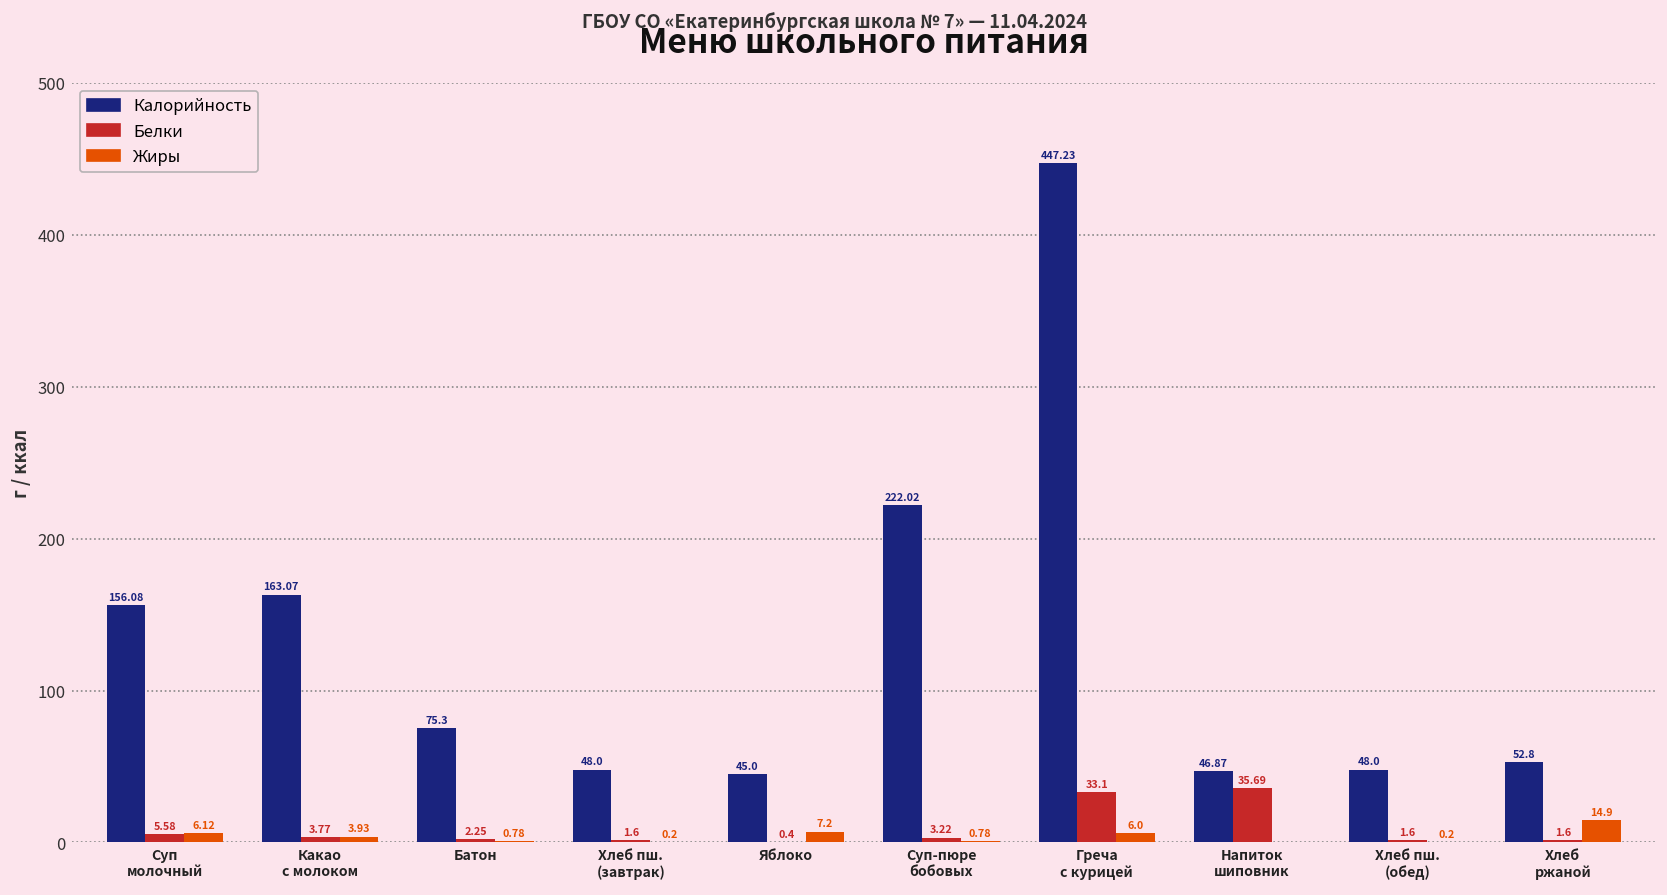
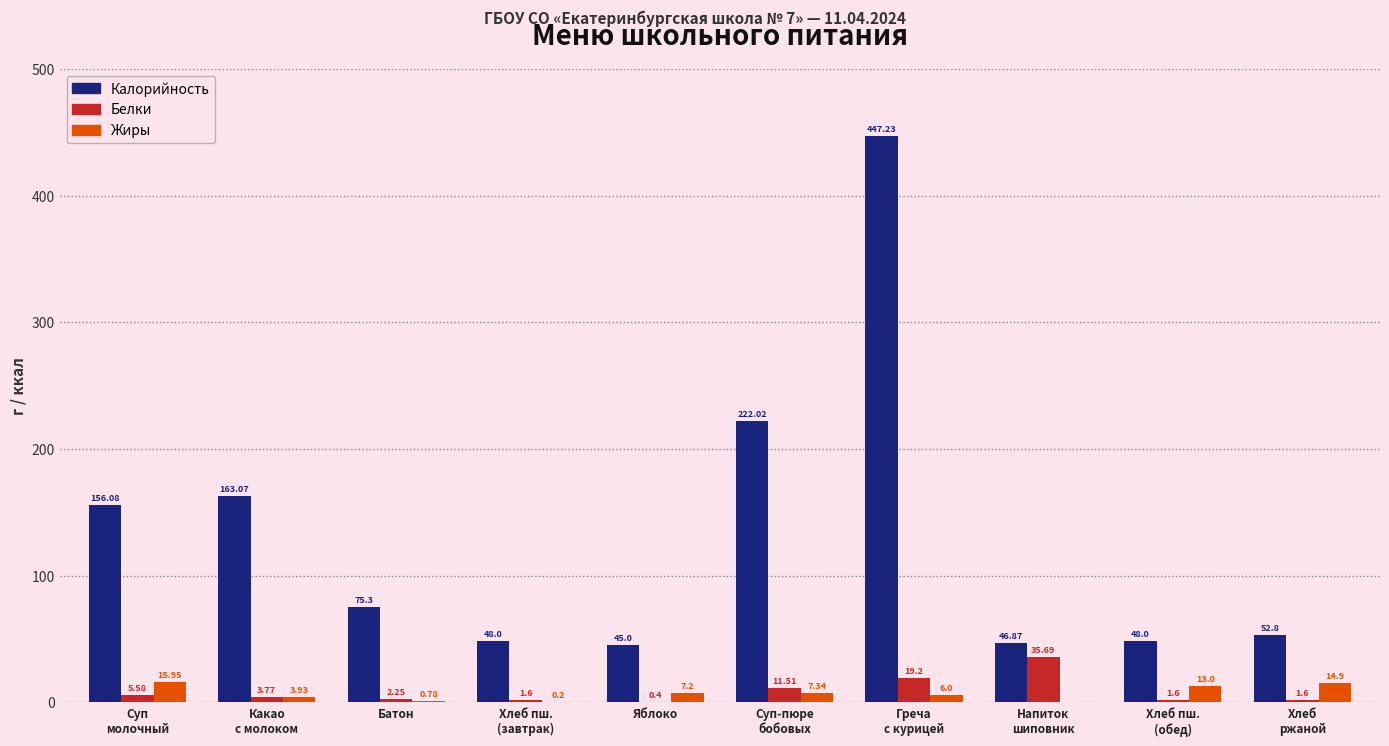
  {
    "Калорийность": {
      "Суп молочный": 156.08,
      "Какао с молоком": 163.07,
      "Батон": 75.3,
      "Хлеб пш. (завтрак)": 48.0,
      "Яблоко": 45.0,
      "Суп-пюре бобовых": 222.02,
      "Греча с курицей": 447.23,
      "Напиток шиповник": 46.87,
      "Хлеб пш. (обед)": 48.0,
      "Хлеб ржаной": 52.8
    },
    "Белки": {
      "Суп молочный": 5.58,
      "Какао с молоком": 3.77,
      "Батон": 2.25,
      "Хлеб пш. (завтрак)": 1.6,
      "Яблоко": 0.4,
-     "Суп-пюре бобовых": 3.22,
-     "Греча с курицей": 33.1,
+     "Суп-пюре бобовых": 11.51,
+     "Греча с курицей": 19.2,
      "Напиток шиповник": 35.69,
      "Хлеб пш. (обед)": 1.6,
      "Хлеб ржаной": 1.6
    },
    "Жиры": {
-     "Суп молочный": 6.12,
+     "Суп молочный": 15.95,
      "Какао с молоком": 3.93,
      "Батон": 0.78,
      "Хлеб пш. (завтрак)": 0.2,
      "Яблоко": 7.2,
-     "Суп-пюре бобовых": 0.78,
+     "Суп-пюре бобовых": 7.34,
      "Греча с курицей": 6.0,
-     "Хлеб пш. (обед)": 0.2,
+     "Хлеб пш. (обед)": 13.0,
      "Хлеб ржаной": 14.9
    }
  }
